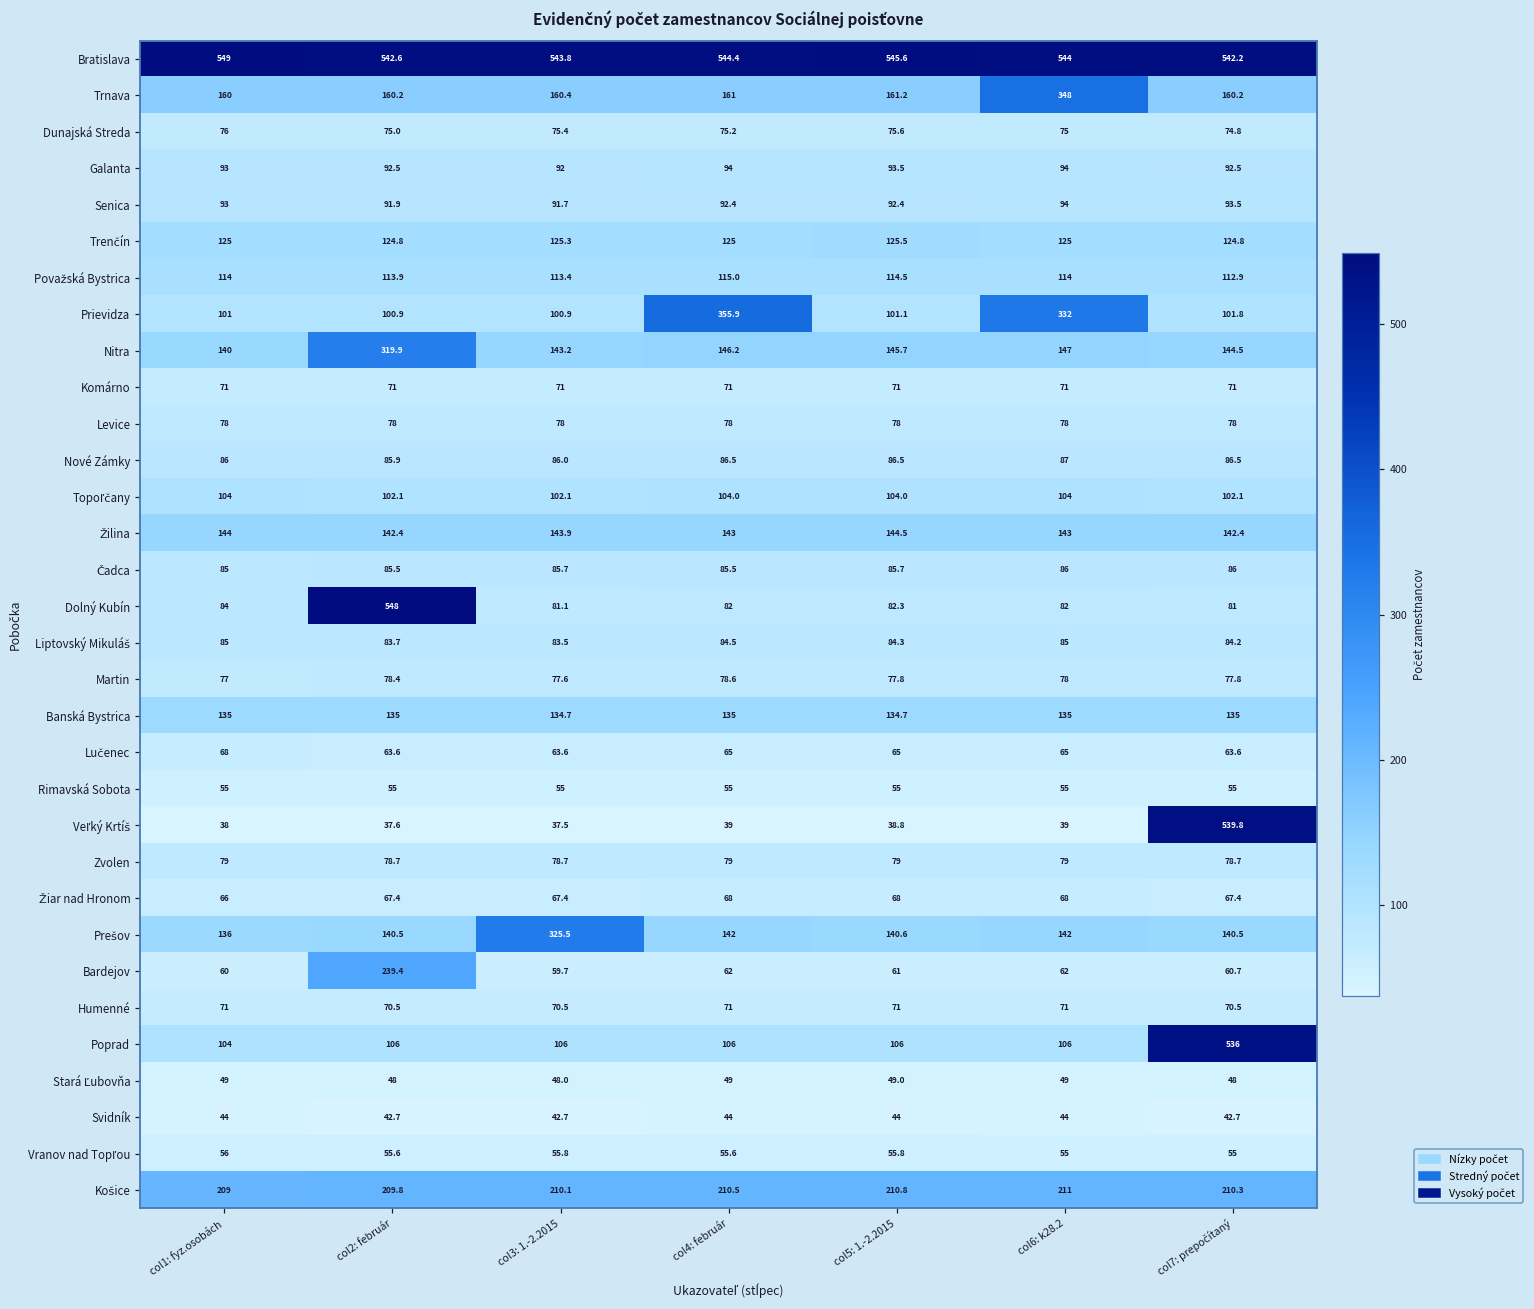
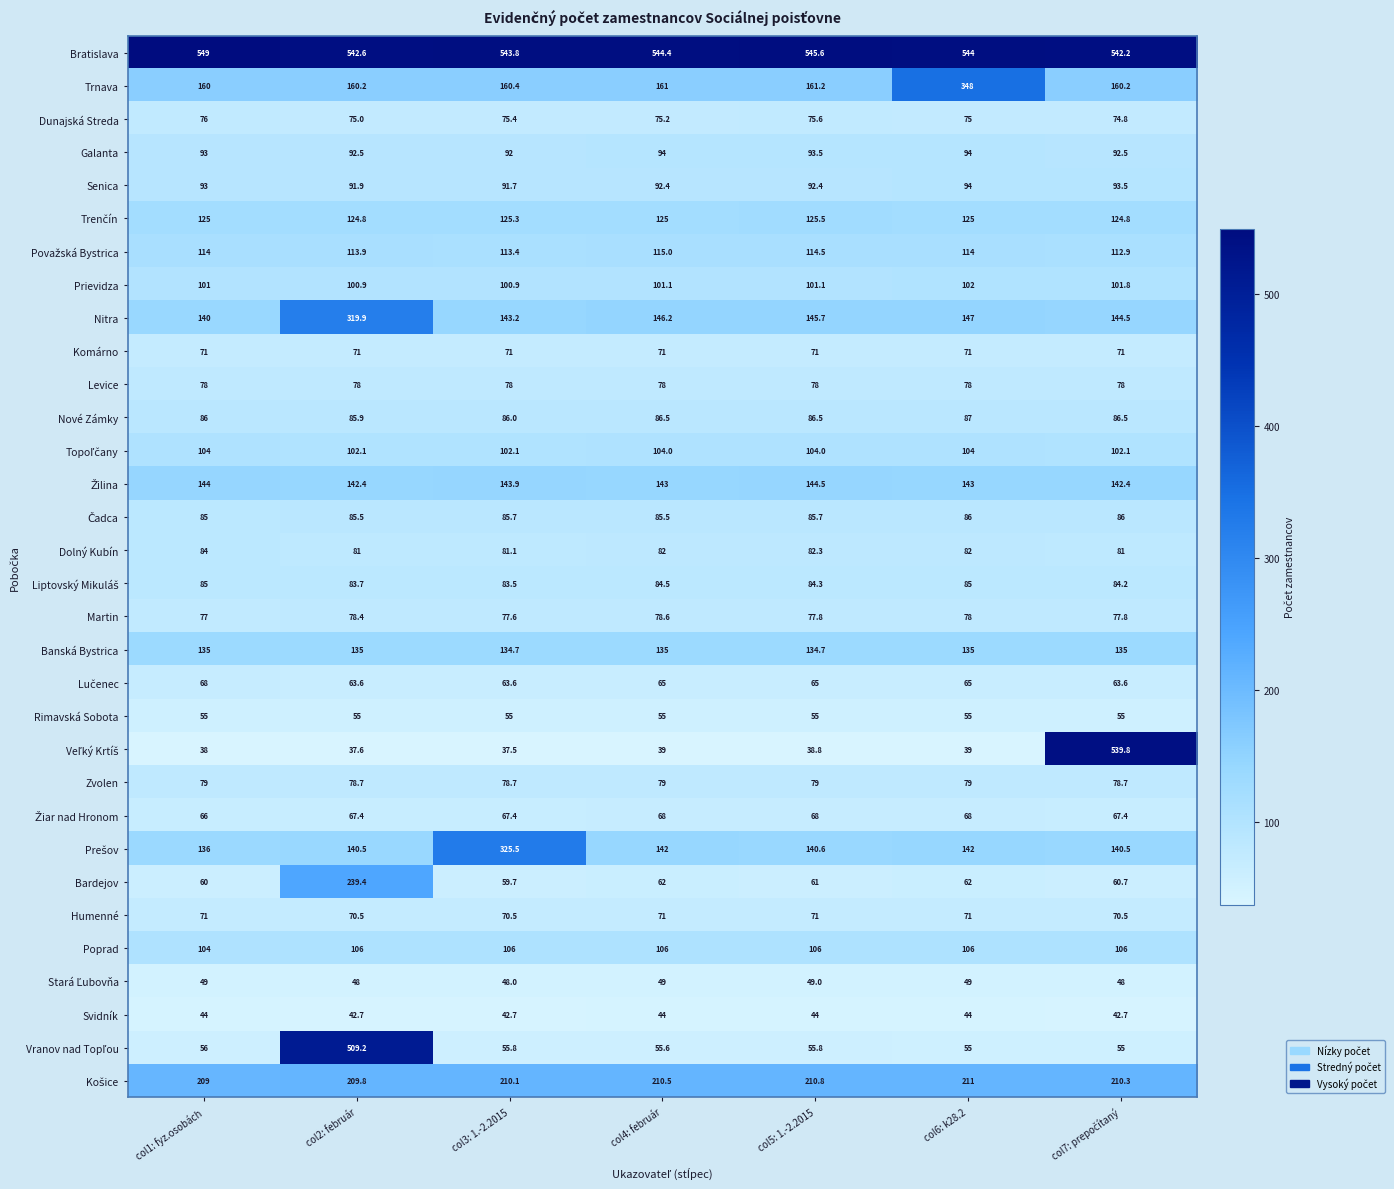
  {
    "Prievidza": {
      "col1: fyz.osobách": 101,
      "col2: február": 100.9,
      "col3: 1.-2.2015": 100.9,
-     "col4: február": 355.9,
+     "col4: február": 101.1,
      "col5: 1.-2.2015": 101.1,
-     "col6: k28.2": 332,
+     "col6: k28.2": 102,
      "col7: prepočítaný": 101.8
    },
    "Dolný Kubín": {
      "col1: fyz.osobách": 84,
-     "col2: február": 548,
+     "col2: február": 81,
      "col3: 1.-2.2015": 81.1,
      "col4: február": 82,
      "col5: 1.-2.2015": 82.3,
      "col6: k28.2": 82,
      "col7: prepočítaný": 81
    },
    "Poprad": {
      "col1: fyz.osobách": 104,
      "col2: február": 106,
      "col3: 1.-2.2015": 106,
      "col4: február": 106,
      "col5: 1.-2.2015": 106,
      "col6: k28.2": 106,
-     "col7: prepočítaný": 536
+     "col7: prepočítaný": 106
    },
    "Vranov nad Topľou": {
      "col1: fyz.osobách": 56,
-     "col2: február": 55.6,
+     "col2: február": 509.2,
      "col3: 1.-2.2015": 55.8,
      "col4: február": 55.6,
      "col5: 1.-2.2015": 55.8,
      "col6: k28.2": 55,
      "col7: prepočítaný": 55
    }
  }
